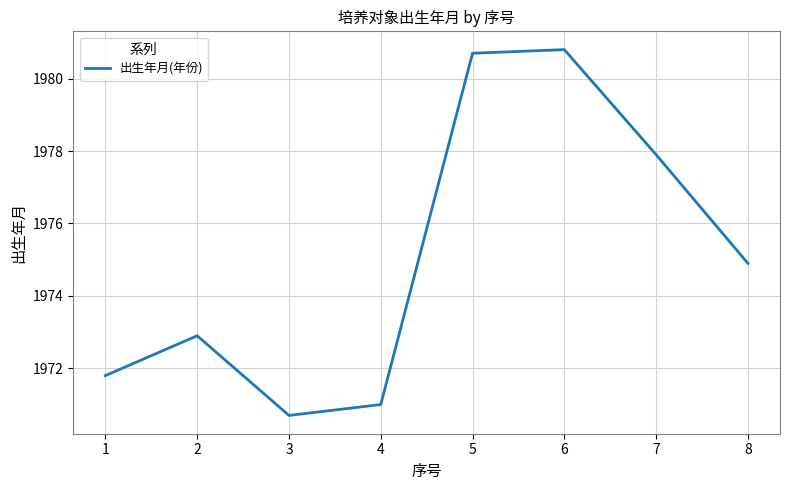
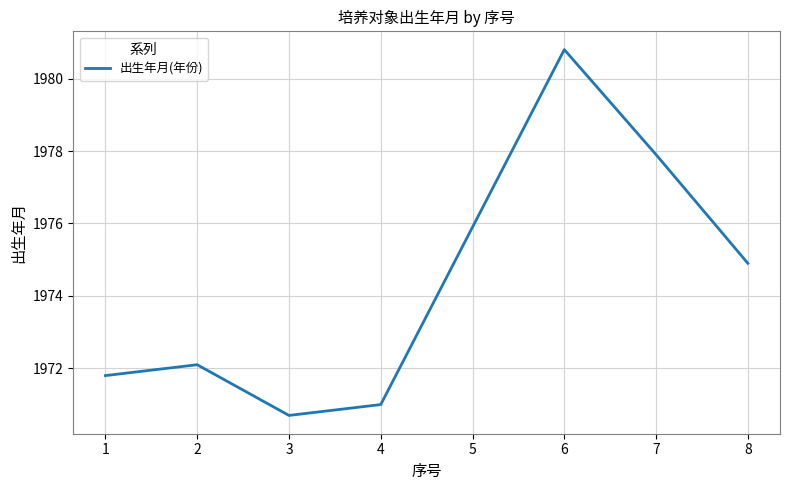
  {
    "1": 1971.8,
-   "2": 1972.9,
+   "2": 1972.1,
    "3": 1970.7,
    "4": 1971.0,
-   "5": 1980.7,
+   "5": 1975.9,
    "6": 1980.8,
    "7": 1977.9,
    "8": 1974.9
  }
